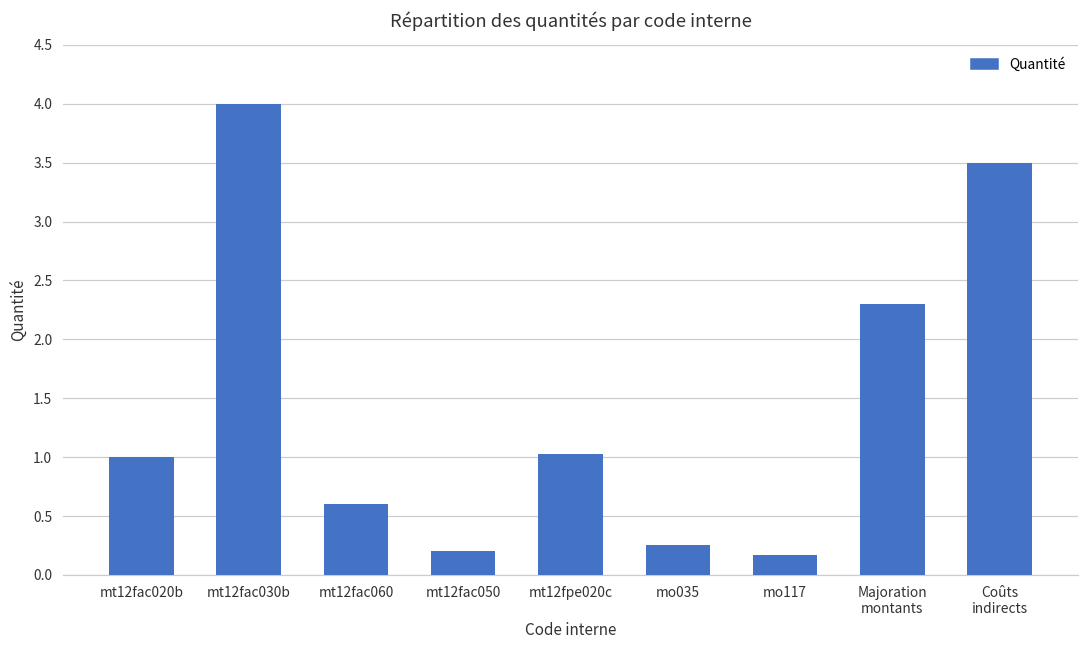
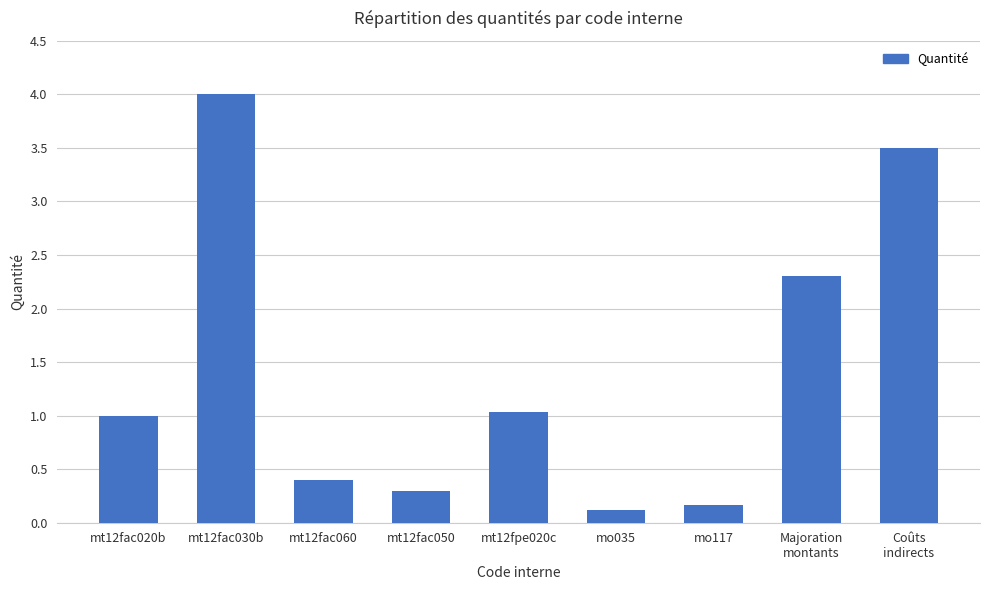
  {
    "mt12fac020b": 1.00,
    "mt12fac030b": 4.00,
-   "mt12fac060": 0.6,
-   "mt12fac050": 0.2,
+   "mt12fac060": 0.4,
+   "mt12fac050": 0.3,
    "mt12fpe020c": 1.03,
-   "mo035": 0.26,
+   "mo035": 0.12,
    "mo117": 0.17,
    "Majoration montants": 2.30,
    "Coûts indirects": 3.50
  }
